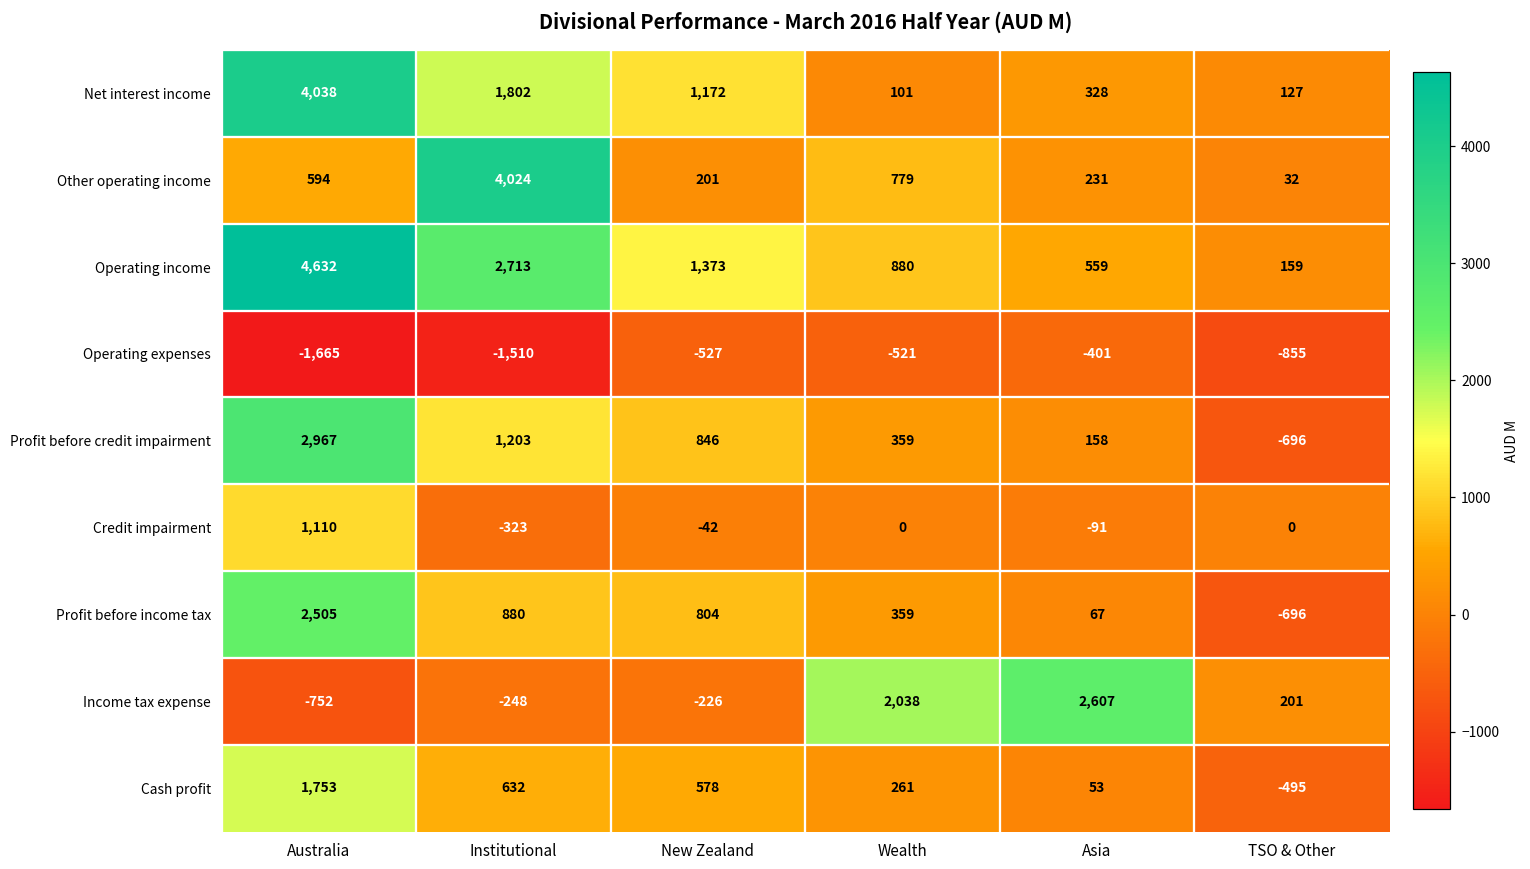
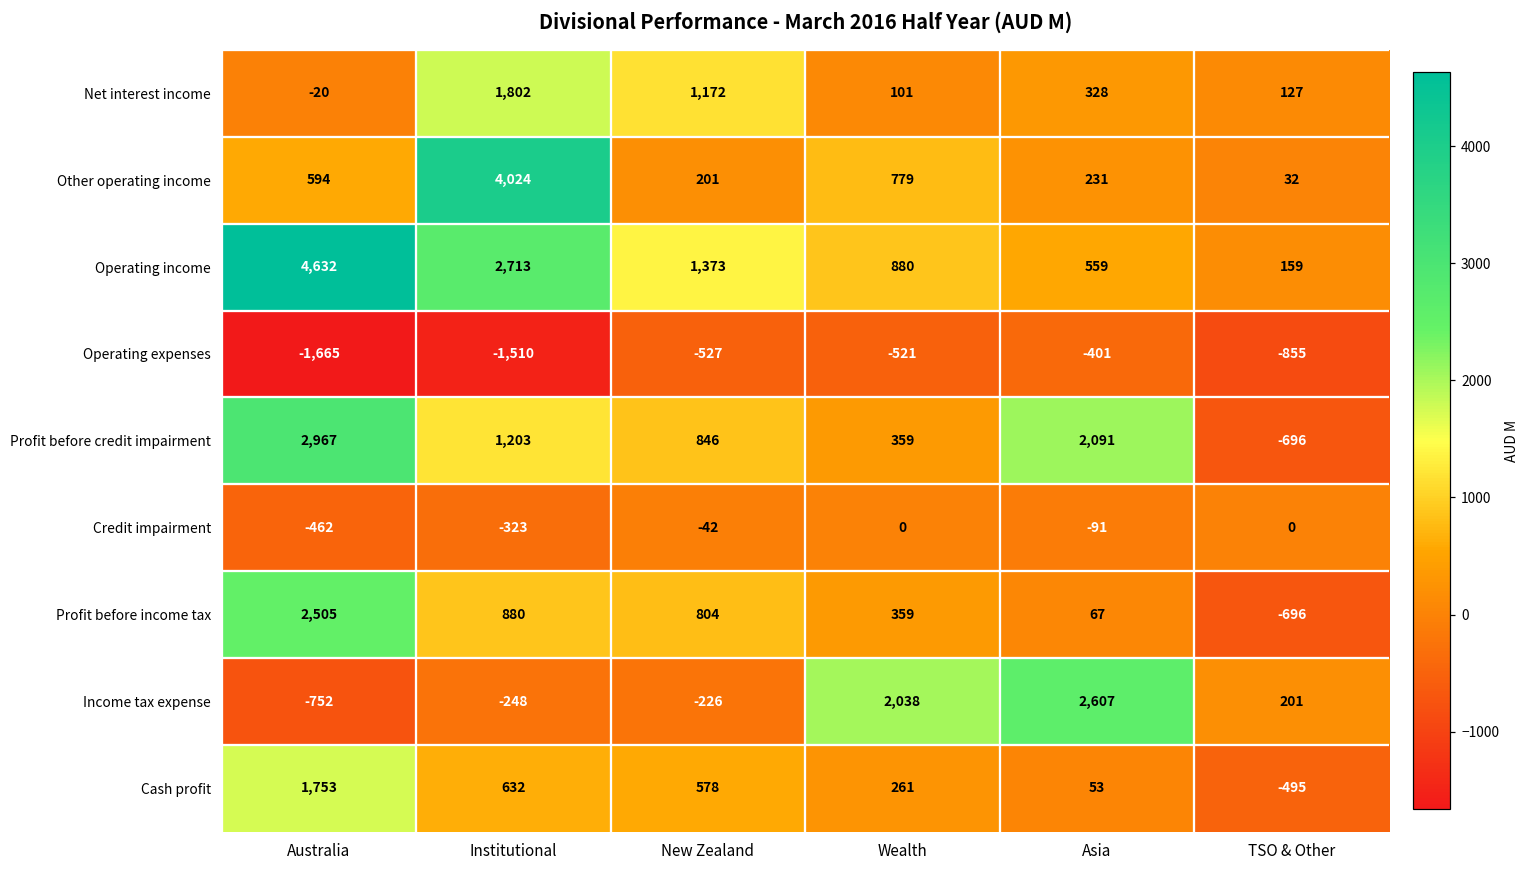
  {
    "Net interest income": {
-     "Australia": "4,038",
+     "Australia": "-20",
      "Institutional": "1,802",
      "New Zealand": "1,172",
      "Wealth": "101",
      "Asia": "328",
      "TSO & Other": "127"
    },
    "Other operating income": {
      "Australia": "594",
      "Institutional": "4,024",
      "New Zealand": "201",
      "Wealth": "779",
      "Asia": "231",
      "TSO & Other": "32"
    },
    "Operating income": {
      "Australia": "4,632",
      "Institutional": "2,713",
      "New Zealand": "1,373",
      "Wealth": "880",
      "Asia": "559",
      "TSO & Other": "159"
    },
    "Operating expenses": {
      "Australia": "-1,665",
      "Institutional": "-1,510",
      "New Zealand": "-527",
      "Wealth": "-521",
      "Asia": "-401",
      "TSO & Other": "-855"
    },
    "Profit before credit impairment": {
      "Australia": "2,967",
      "Institutional": "1,203",
      "New Zealand": "846",
      "Wealth": "359",
-     "Asia": "158",
+     "Asia": "2,091",
      "TSO & Other": "-696"
    },
    "Credit impairment": {
-     "Australia": "1,110",
+     "Australia": "-462",
      "Institutional": "-323",
      "New Zealand": "-42",
      "Wealth": "0",
      "Asia": "-91",
      "TSO & Other": "0"
    },
    "Profit before income tax": {
      "Australia": "2,505",
      "Institutional": "880",
      "New Zealand": "804",
      "Wealth": "359",
      "Asia": "67",
      "TSO & Other": "-696"
    },
    "Income tax expense": {
      "Australia": "-752",
      "Institutional": "-248",
      "New Zealand": "-226",
      "Wealth": "2,038",
      "Asia": "2,607",
      "TSO & Other": "201"
    },
    "Cash profit": {
      "Australia": "1,753",
      "Institutional": "632",
      "New Zealand": "578",
      "Wealth": "261",
      "Asia": "53",
      "TSO & Other": "-495"
    }
  }
